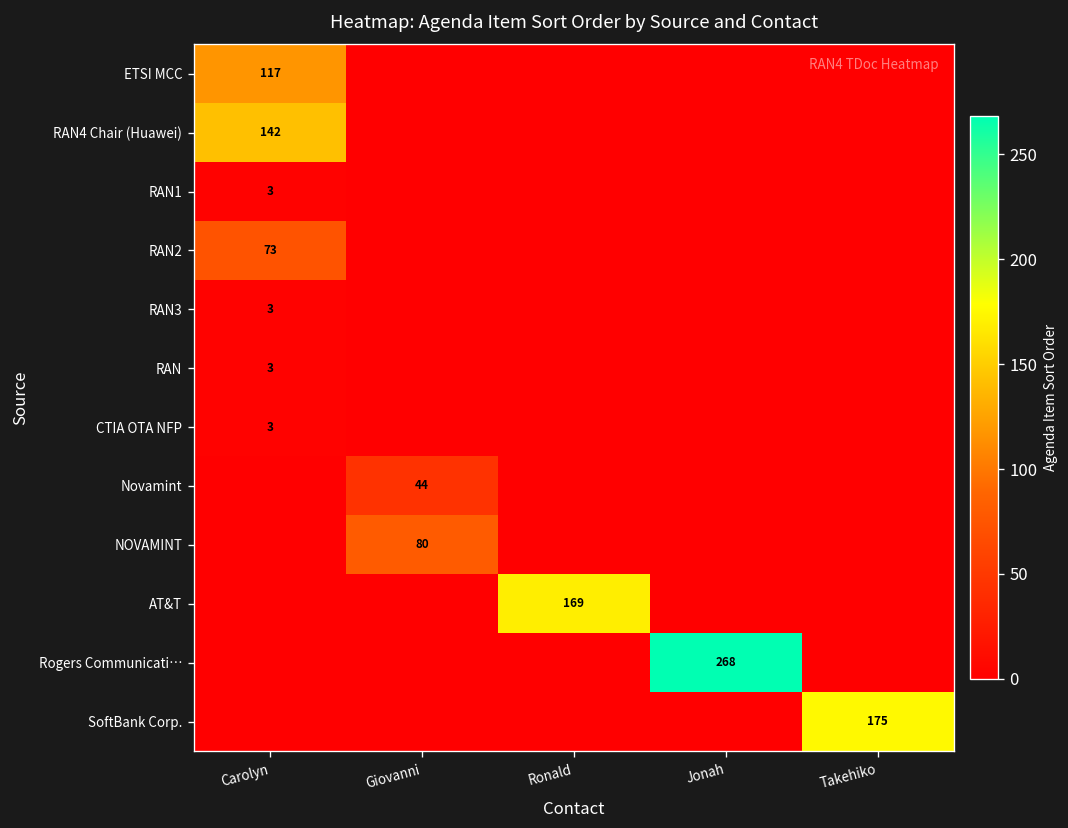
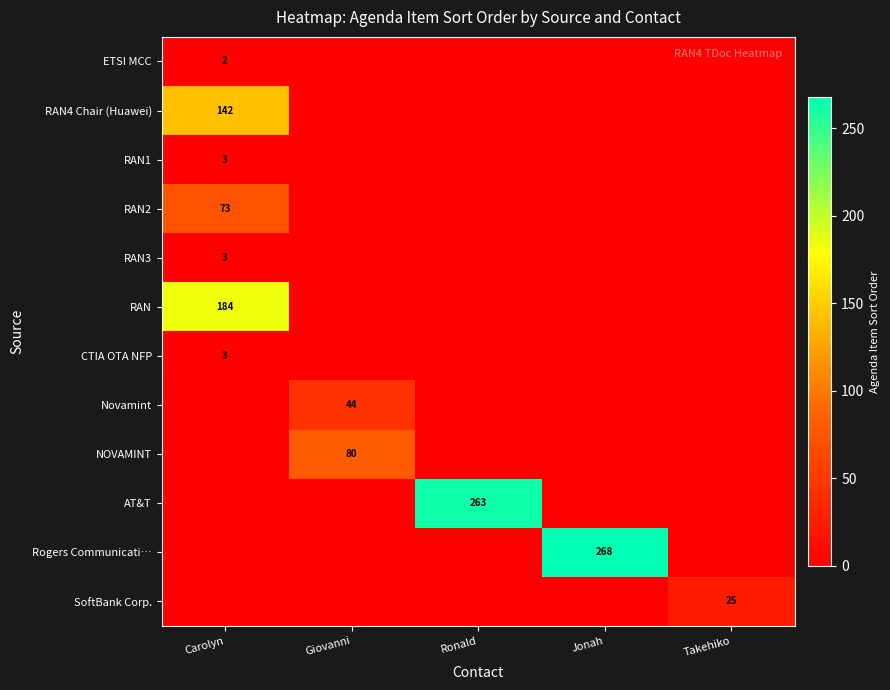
  {
    "ETSI MCC": {
-     "Carolyn": 117
+     "Carolyn": 2
    },
    "RAN4 Chair (Huawei)": {
      "Carolyn": 142
    },
    "RAN1": {
      "Carolyn": 3
    },
    "RAN2": {
      "Carolyn": 73
    },
    "RAN3": {
      "Carolyn": 3
    },
    "RAN": {
-     "Carolyn": 3
+     "Carolyn": 184
    },
    "CTIA OTA NFP": {
      "Carolyn": 3
    },
    "Novamint": {
      "Giovanni": 44
    },
    "NOVAMINT": {
      "Giovanni": 80
    },
    "AT&T": {
-     "Ronald": 169
+     "Ronald": 263
    },
    "Rogers Communicati…": {
      "Jonah": 268
    },
    "SoftBank Corp.": {
-     "Takehiko": 175
+     "Takehiko": 25
    }
  }
